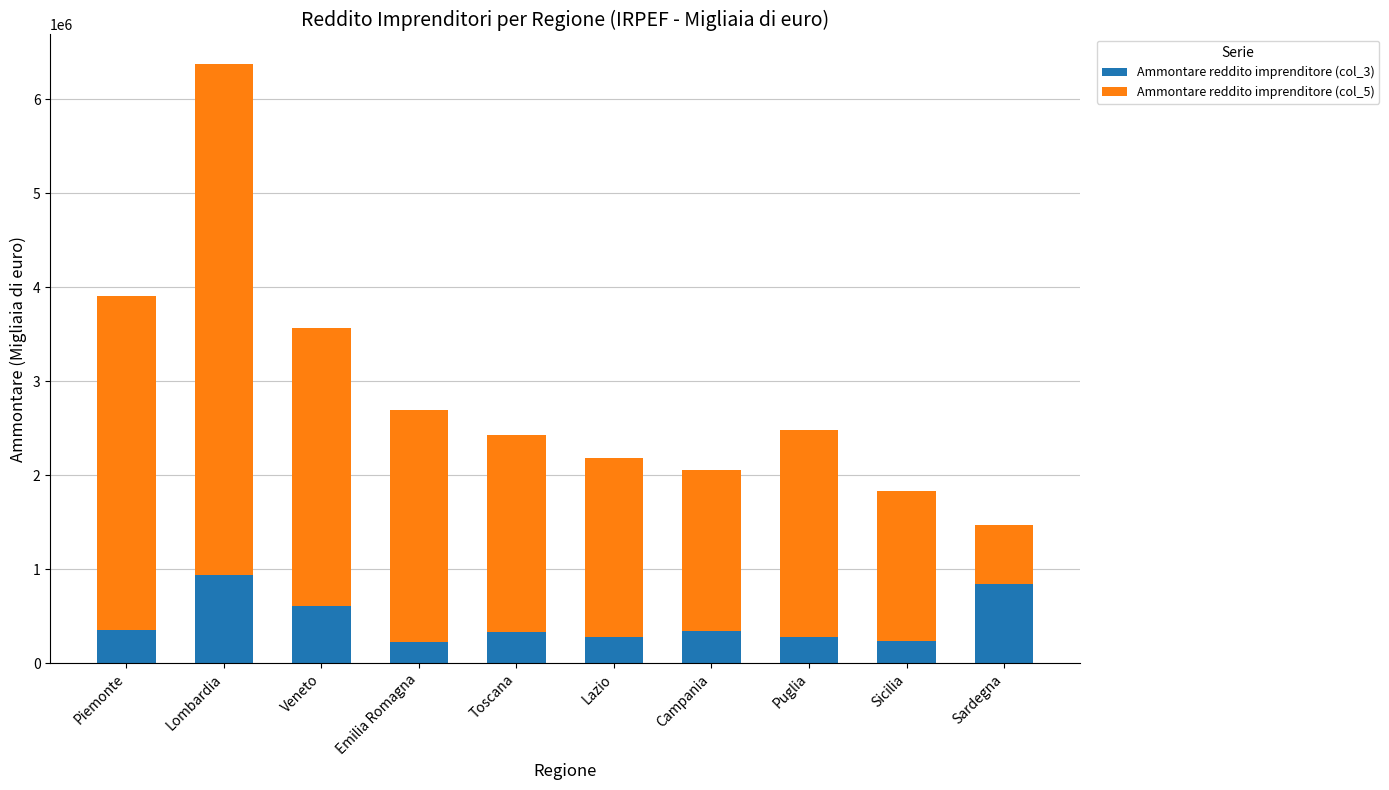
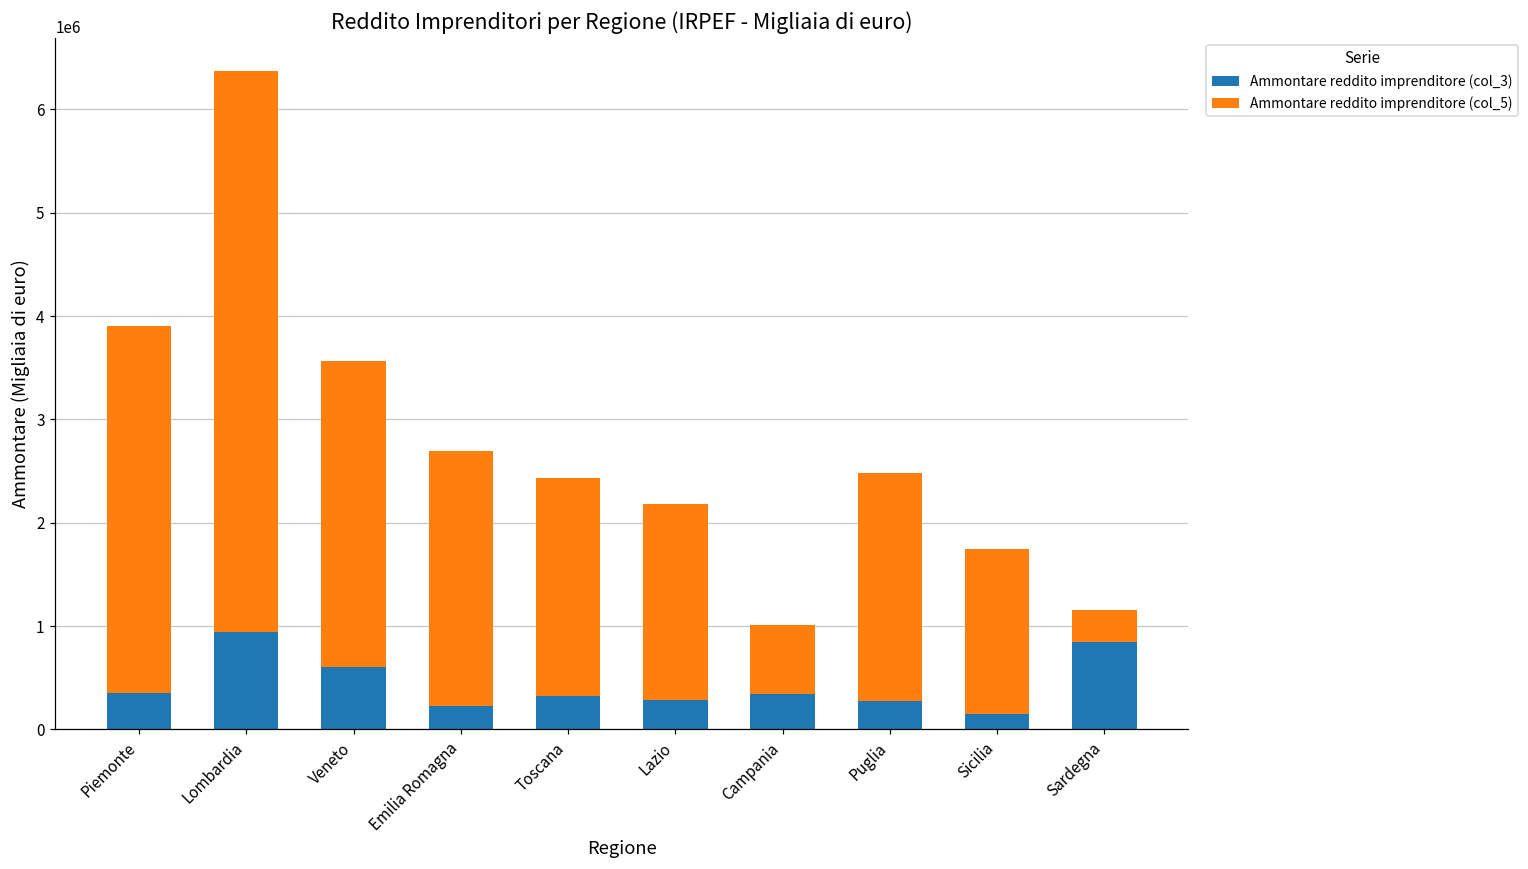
  {
    "Ammontare reddito imprenditore (col_3)": {
      "Piemonte": 400000,
      "Lombardia": 900000,
      "Veneto": 600000,
      "Emilia Romagna": 200000,
      "Toscana": 300000,
      "Lazio": 300000,
      "Campania": 300000,
      "Puglia": 300000,
-     "Sicilia": 200000,
+     "Sicilia": 100000,
      "Sardegna": 800000
    },
    "Ammontare reddito imprenditore (col_5)": {
      "Piemonte": 3600000,
      "Lombardia": 5400000,
      "Veneto": 3000000,
      "Emilia Romagna": 2500000,
      "Toscana": 2100000,
      "Lazio": 1900000,
-     "Campania": 1700000,
+     "Campania": 700000,
      "Puglia": 2200000,
      "Sicilia": 1600000,
-     "Sardegna": 600000
+     "Sardegna": 300000
    }
  }
